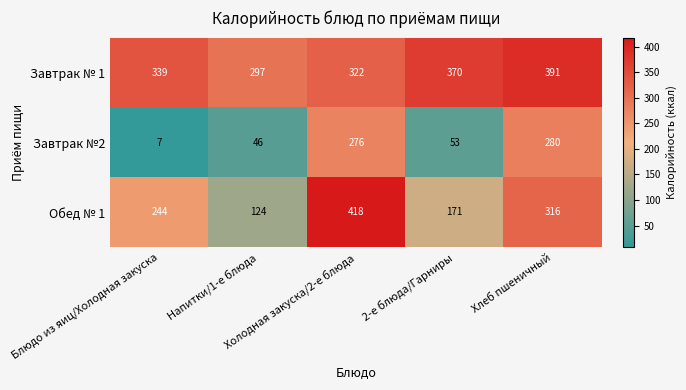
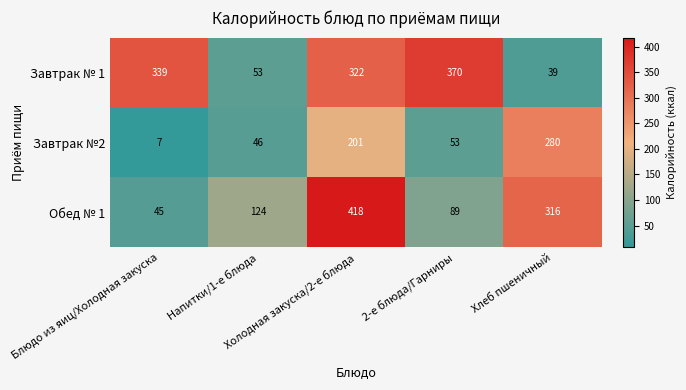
  {
    "Завтрак № 1": {
      "Блюдо из яиц/Холодная закуска": 339,
-     "Напитки/1-е блюда": 297,
+     "Напитки/1-е блюда": 53,
      "Холодная закуска/2-е блюда": 322,
      "2-е блюда/Гарниры": 370,
-     "Хлеб пшеничный": 391
+     "Хлеб пшеничный": 39
    },
    "Завтрак №2": {
      "Блюдо из яиц/Холодная закуска": 7,
      "Напитки/1-е блюда": 46,
-     "Холодная закуска/2-е блюда": 276,
+     "Холодная закуска/2-е блюда": 201,
      "2-е блюда/Гарниры": 53,
      "Хлеб пшеничный": 280
    },
    "Обед № 1": {
-     "Блюдо из яиц/Холодная закуска": 244,
+     "Блюдо из яиц/Холодная закуска": 45,
      "Напитки/1-е блюда": 124,
      "Холодная закуска/2-е блюда": 418,
-     "2-е блюда/Гарниры": 171,
+     "2-е блюда/Гарниры": 89,
      "Хлеб пшеничный": 316
    }
  }
